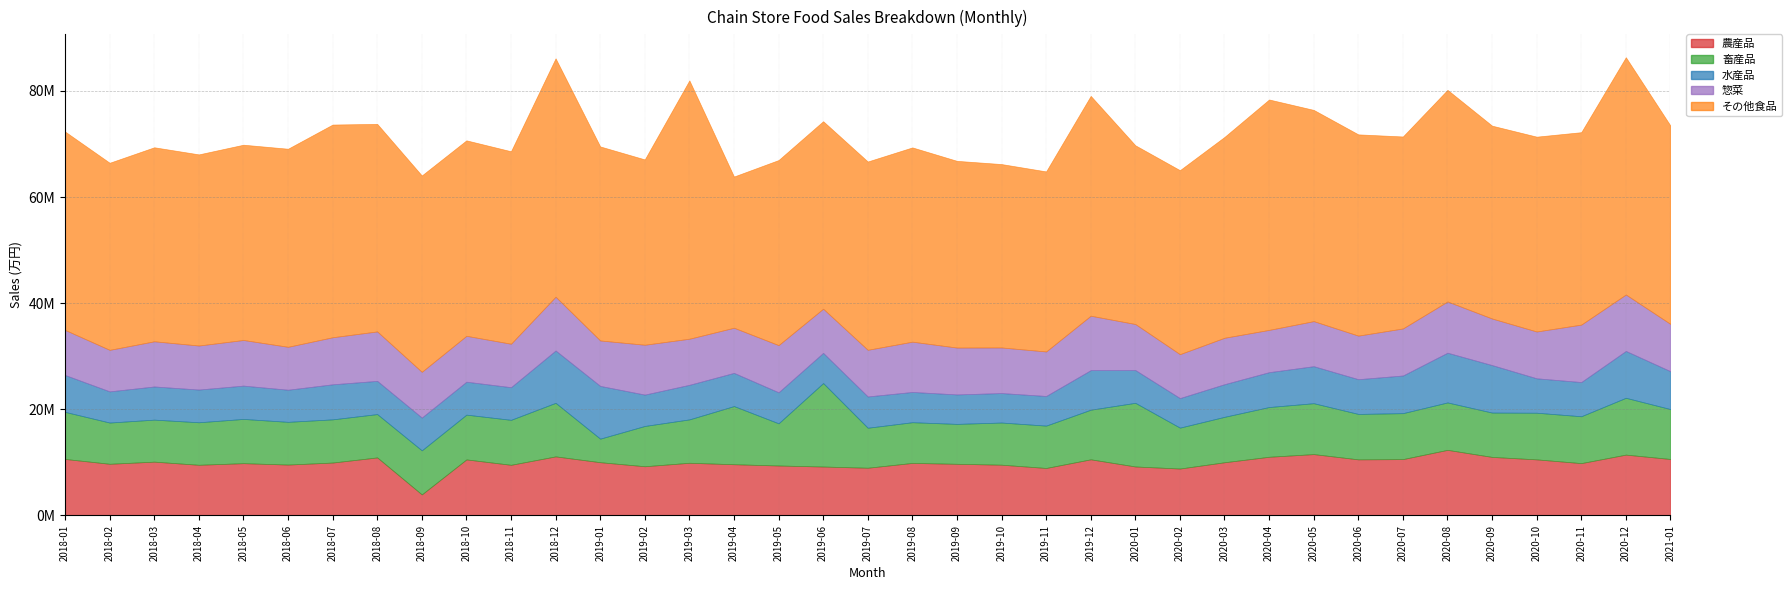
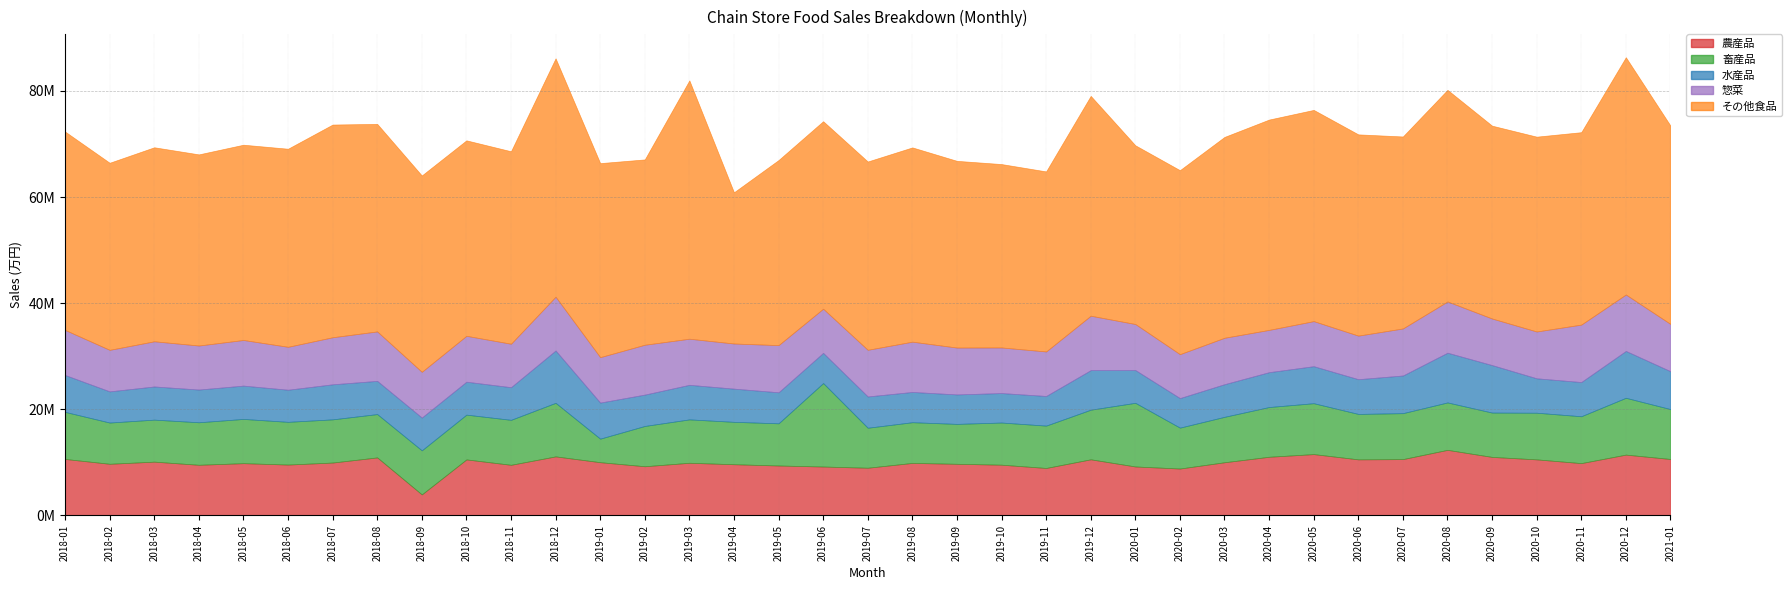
  {
    "農産品": {
      "2018-01": 11000000,
      "2018-02": 10000000,
      "2018-03": 10000000,
      "2018-04": 10000000,
      "2018-05": 10000000,
      "2018-06": 10000000,
      "2018-07": 10000000,
      "2018-08": 11000000,
      "2018-09": 4000000,
      "2018-10": 11000000,
      "2018-11": 10000000,
      "2018-12": 11000000,
      "2019-01": 10000000,
      "2019-02": 9000000,
      "2019-03": 10000000,
      "2019-04": 10000000,
      "2019-05": 9000000,
      "2019-06": 9000000,
      "2019-07": 9000000,
      "2019-08": 10000000,
      "2019-09": 10000000,
      "2019-10": 10000000,
      "2019-11": 9000000,
      "2019-12": 11000000,
      "2020-01": 9000000,
      "2020-02": 9000000,
      "2020-03": 10000000,
      "2020-04": 11000000,
      "2020-05": 12000000,
      "2020-06": 11000000,
      "2020-07": 11000000,
      "2020-08": 12000000,
      "2020-09": 11000000,
      "2020-10": 11000000,
      "2020-11": 10000000,
      "2020-12": 11000000,
      "2021-01": 11000000
    },
    "畜産品": {
      "2018-01": 9000000,
      "2018-02": 8000000,
      "2018-03": 8000000,
      "2018-04": 8000000,
      "2018-05": 8000000,
      "2018-06": 8000000,
      "2018-07": 8000000,
      "2018-08": 8000000,
      "2018-09": 8000000,
      "2018-10": 8000000,
      "2018-11": 8000000,
      "2018-12": 10000000,
      "2019-01": 4000000,
      "2019-02": 8000000,
      "2019-03": 8000000,
-     "2019-04": 11000000,
+     "2019-04": 8000000,
      "2019-05": 8000000,
      "2019-06": 16000000,
      "2019-07": 8000000,
      "2019-08": 8000000,
      "2019-09": 8000000,
      "2019-10": 8000000,
      "2019-11": 8000000,
      "2019-12": 9000000,
      "2020-01": 12000000,
      "2020-02": 8000000,
      "2020-03": 9000000,
      "2020-04": 9000000,
      "2020-05": 10000000,
      "2020-06": 9000000,
      "2020-07": 9000000,
      "2020-08": 9000000,
      "2020-09": 8000000,
      "2020-10": 9000000,
      "2020-11": 9000000,
      "2020-12": 11000000,
      "2021-01": 9000000
    },
    "水産品": {
      "2018-01": 7000000,
      "2018-02": 6000000,
      "2018-03": 6000000,
      "2018-04": 6000000,
      "2018-05": 6000000,
      "2018-06": 6000000,
      "2018-07": 7000000,
      "2018-08": 6000000,
      "2018-09": 6000000,
      "2018-10": 6000000,
      "2018-11": 6000000,
      "2018-12": 10000000,
-     "2019-01": 10000000,
+     "2019-01": 7000000,
      "2019-02": 6000000,
      "2019-03": 7000000,
      "2019-04": 6000000,
      "2019-05": 6000000,
      "2019-06": 6000000,
      "2019-07": 6000000,
      "2019-08": 6000000,
      "2019-09": 6000000,
      "2019-10": 6000000,
      "2019-11": 6000000,
      "2019-12": 7000000,
      "2020-01": 6000000,
      "2020-02": 6000000,
      "2020-03": 6000000,
      "2020-04": 7000000,
      "2020-05": 7000000,
      "2020-06": 7000000,
      "2020-07": 7000000,
      "2020-08": 9000000,
      "2020-09": 9000000,
      "2020-10": 6000000,
      "2020-11": 6000000,
      "2020-12": 9000000,
      "2021-01": 7000000
    },
    "惣菜": {
      "2018-01": 8000000,
      "2018-02": 8000000,
      "2018-03": 9000000,
      "2018-04": 8000000,
      "2018-05": 9000000,
      "2018-06": 8000000,
      "2018-07": 9000000,
      "2018-08": 9000000,
      "2018-09": 9000000,
      "2018-10": 9000000,
      "2018-11": 8000000,
      "2018-12": 10000000,
      "2019-01": 9000000,
      "2019-02": 9000000,
      "2019-03": 9000000,
      "2019-04": 9000000,
      "2019-05": 9000000,
      "2019-06": 8000000,
      "2019-07": 9000000,
      "2019-08": 9000000,
      "2019-09": 9000000,
      "2019-10": 9000000,
      "2019-11": 8000000,
      "2019-12": 10000000,
      "2020-01": 9000000,
      "2020-02": 8000000,
      "2020-03": 9000000,
      "2020-04": 8000000,
      "2020-05": 8000000,
      "2020-06": 8000000,
      "2020-07": 9000000,
      "2020-08": 10000000,
      "2020-09": 9000000,
      "2020-10": 9000000,
      "2020-11": 11000000,
      "2020-12": 11000000,
      "2021-01": 9000000
    },
    "その他食品": {
      "2018-01": 37000000,
      "2018-02": 35000000,
      "2018-03": 37000000,
      "2018-04": 36000000,
      "2018-05": 37000000,
      "2018-06": 37000000,
      "2018-07": 40000000,
      "2018-08": 39000000,
      "2018-09": 37000000,
      "2018-10": 37000000,
      "2018-11": 36000000,
      "2018-12": 45000000,
      "2019-01": 37000000,
      "2019-02": 35000000,
      "2019-03": 49000000,
      "2019-04": 28000000,
      "2019-05": 35000000,
      "2019-06": 35000000,
      "2019-07": 35000000,
      "2019-08": 37000000,
      "2019-09": 35000000,
      "2019-10": 35000000,
      "2019-11": 34000000,
      "2019-12": 41000000,
      "2020-01": 34000000,
      "2020-02": 35000000,
      "2020-03": 38000000,
-     "2020-04": 43000000,
+     "2020-04": 40000000,
      "2020-05": 40000000,
      "2020-06": 38000000,
      "2020-07": 36000000,
      "2020-08": 40000000,
      "2020-09": 36000000,
      "2020-10": 37000000,
      "2020-11": 36000000,
      "2020-12": 45000000,
      "2021-01": 37000000
    }
  }
